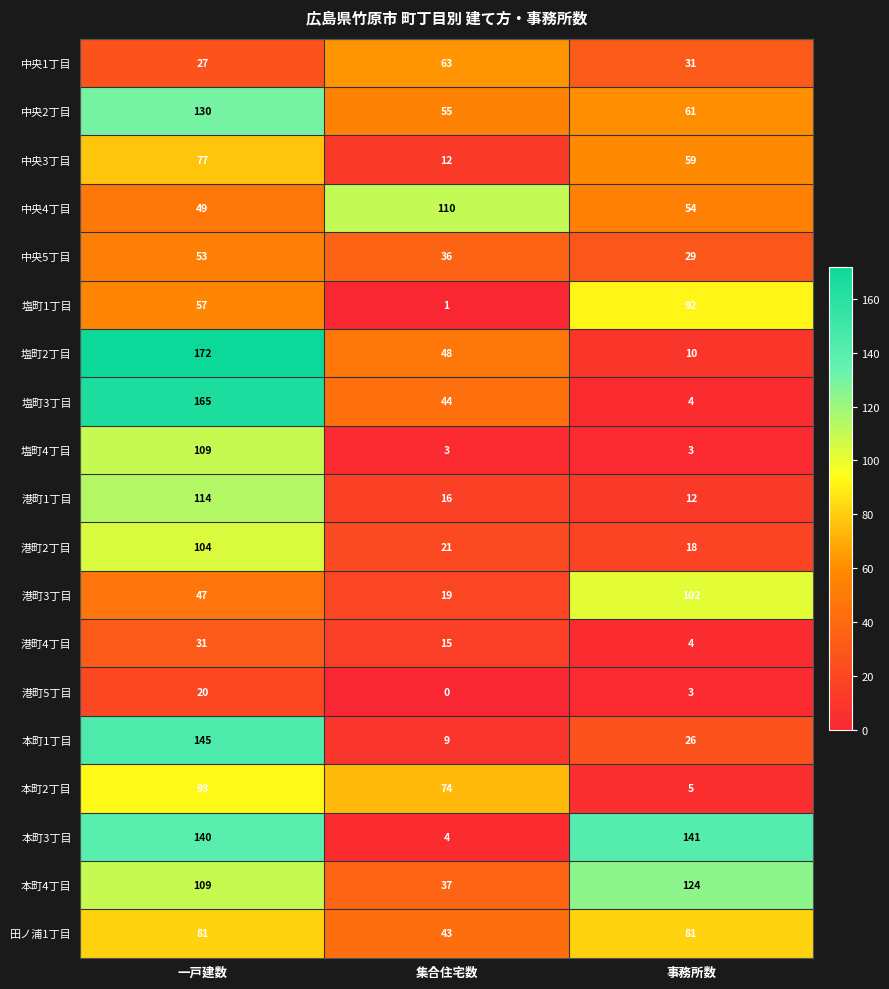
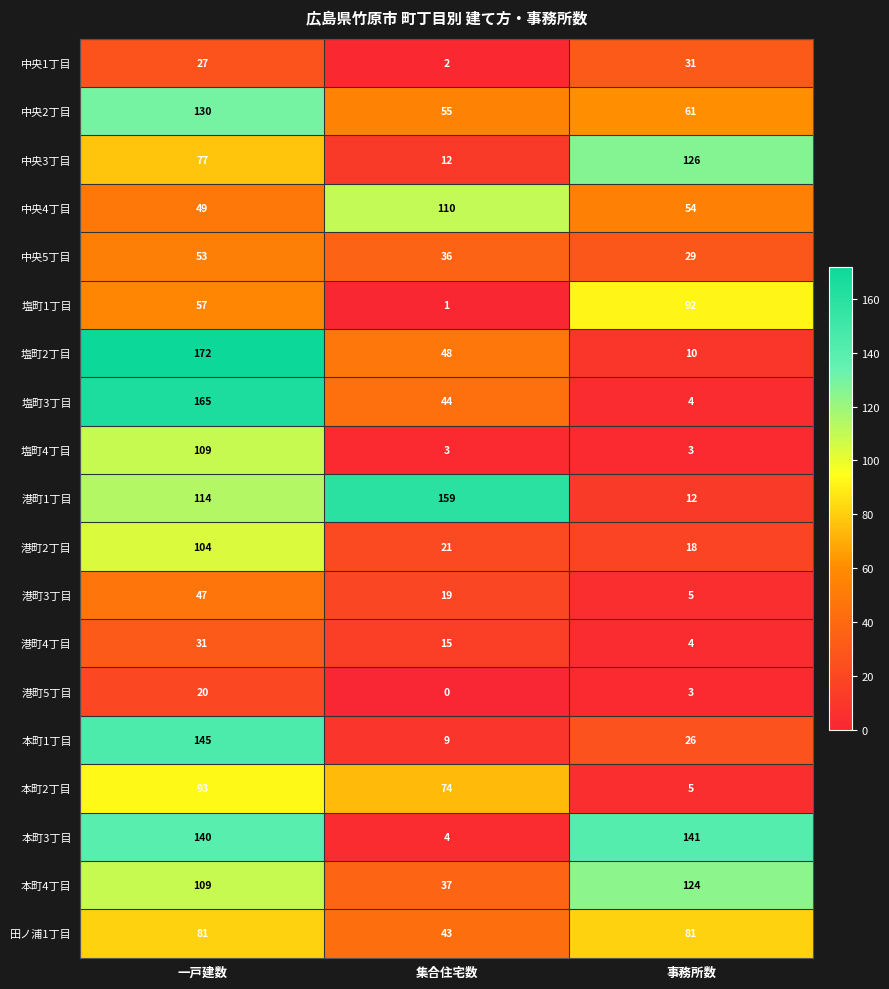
  {
    "中央1丁目": {
      "一戸建数": 27,
-     "集合住宅数": 63,
+     "集合住宅数": 2,
      "事務所数": 31
    },
    "中央2丁目": {
      "一戸建数": 130,
      "集合住宅数": 55,
      "事務所数": 61
    },
    "中央3丁目": {
      "一戸建数": 77,
      "集合住宅数": 12,
-     "事務所数": 59
+     "事務所数": 126
    },
    "中央4丁目": {
      "一戸建数": 49,
      "集合住宅数": 110,
      "事務所数": 54
    },
    "中央5丁目": {
      "一戸建数": 53,
      "集合住宅数": 36,
      "事務所数": 29
    },
    "塩町1丁目": {
      "一戸建数": 57,
      "集合住宅数": 1,
      "事務所数": 92
    },
    "塩町2丁目": {
      "一戸建数": 172,
      "集合住宅数": 48,
      "事務所数": 10
    },
    "塩町3丁目": {
      "一戸建数": 165,
      "集合住宅数": 44,
      "事務所数": 4
    },
    "塩町4丁目": {
      "一戸建数": 109,
      "集合住宅数": 3,
      "事務所数": 3
    },
    "港町1丁目": {
      "一戸建数": 114,
-     "集合住宅数": 16,
+     "集合住宅数": 159,
      "事務所数": 12
    },
    "港町2丁目": {
      "一戸建数": 104,
      "集合住宅数": 21,
      "事務所数": 18
    },
    "港町3丁目": {
      "一戸建数": 47,
      "集合住宅数": 19,
-     "事務所数": 102
+     "事務所数": 5
    },
    "港町4丁目": {
      "一戸建数": 31,
      "集合住宅数": 15,
      "事務所数": 4
    },
    "港町5丁目": {
      "一戸建数": 20,
      "集合住宅数": 0,
      "事務所数": 3
    },
    "本町1丁目": {
      "一戸建数": 145,
      "集合住宅数": 9,
      "事務所数": 26
    },
    "本町2丁目": {
      "一戸建数": 93,
      "集合住宅数": 74,
      "事務所数": 5
    },
    "本町3丁目": {
      "一戸建数": 140,
      "集合住宅数": 4,
      "事務所数": 141
    },
    "本町4丁目": {
      "一戸建数": 109,
      "集合住宅数": 37,
      "事務所数": 124
    },
    "田ノ浦1丁目": {
      "一戸建数": 81,
      "集合住宅数": 43,
      "事務所数": 81
    }
  }
